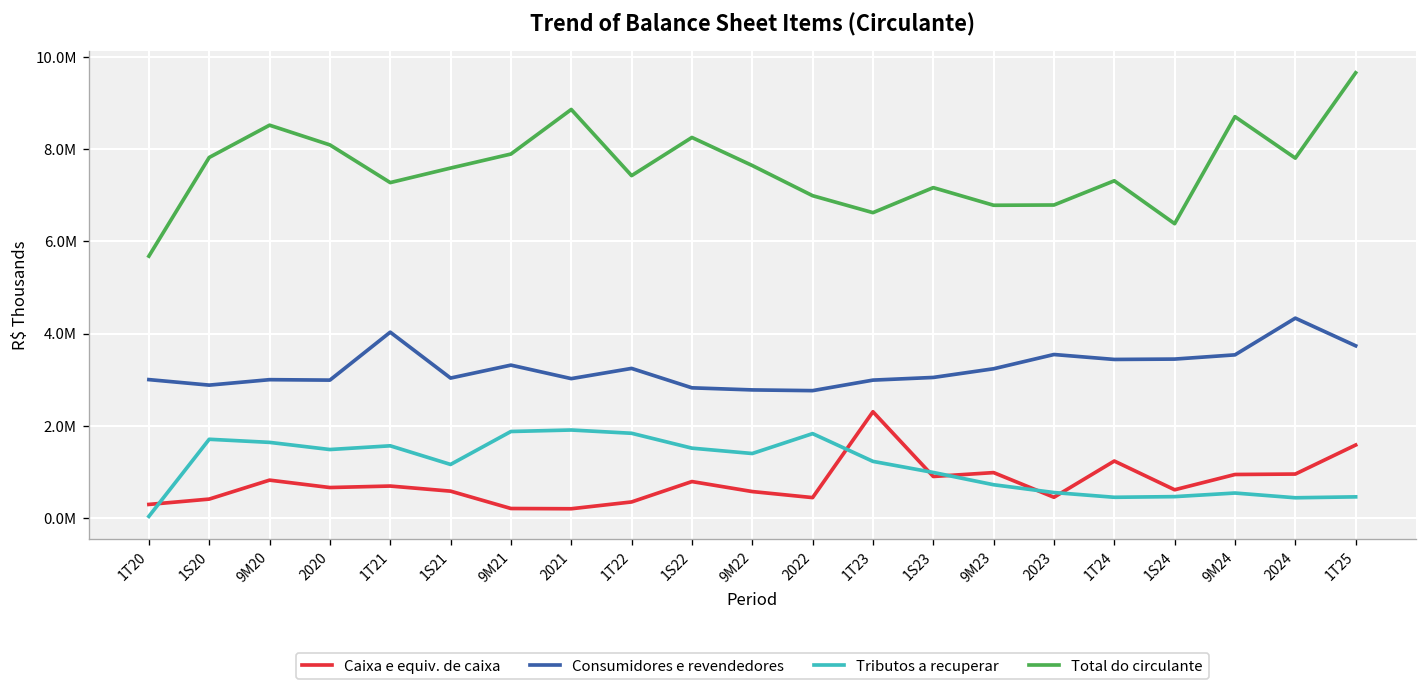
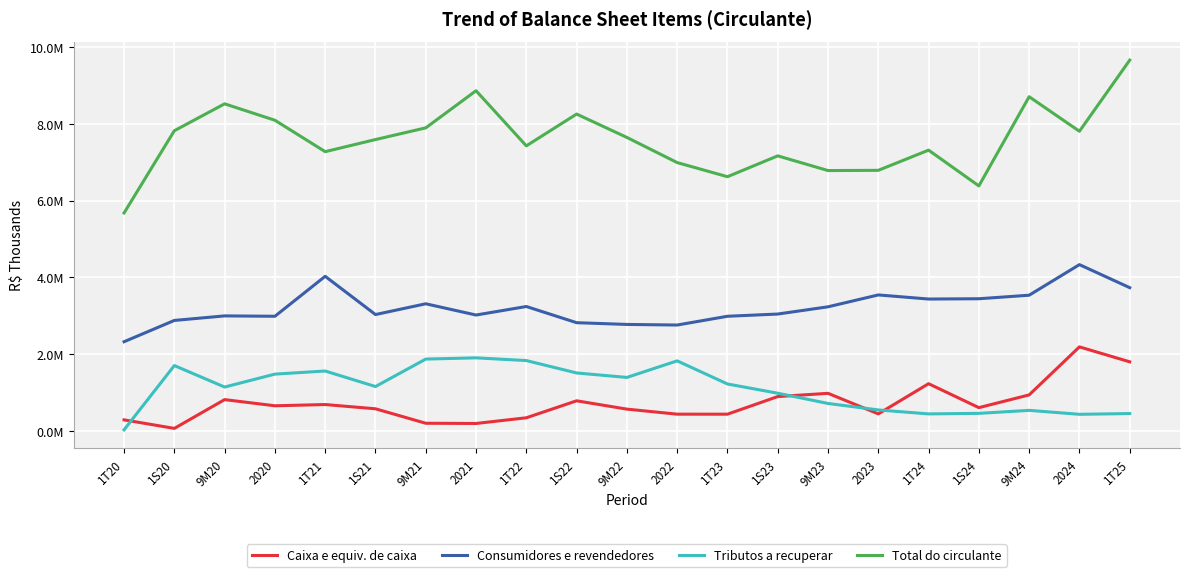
  {
    "Caixa e equiv. de caixa": {
      "1T20": 300000,
-     "1S20": 400000,
+     "1S20": 100000,
      "9M20": 800000,
      "2020": 700000,
      "1T21": 700000,
      "1S21": 600000,
      "9M21": 200000,
      "2021": 200000,
      "1T22": 300000,
      "1S22": 800000,
      "9M22": 600000,
      "2022": 400000,
-     "1T23": 2300000,
+     "1T23": 400000,
      "1S23": 900000,
      "9M23": 1000000,
      "2023": 400000,
      "1T24": 1200000,
      "1S24": 600000,
      "9M24": 900000,
-     "2024": 1000000,
-     "1T25": 1600000
+     "2024": 2200000,
+     "1T25": 1800000
    },
    "Consumidores e revendedores": {
-     "1T20": 3000000,
+     "1T20": 2300000,
      "1S20": 2900000,
      "9M20": 3000000,
      "2020": 3000000,
      "1T21": 4000000,
      "1S21": 3000000,
      "9M21": 3300000,
      "2021": 3000000,
      "1T22": 3200000,
      "1S22": 2800000,
      "9M22": 2800000,
      "2022": 2800000,
      "1T23": 3000000,
      "1S23": 3000000,
      "9M23": 3200000,
      "2023": 3500000,
      "1T24": 3400000,
      "1S24": 3400000,
      "9M24": 3500000,
      "2024": 4300000,
      "1T25": 3700000
    },
    "Tributos a recuperar": {
      "1T20": 0,
      "1S20": 1700000,
-     "9M20": 1600000,
+     "9M20": 1100000,
      "2020": 1500000,
      "1T21": 1600000,
      "1S21": 1200000,
      "9M21": 1900000,
      "2021": 1900000,
      "1T22": 1800000,
      "1S22": 1500000,
      "9M22": 1400000,
      "2022": 1800000,
      "1T23": 1200000,
      "1S23": 1000000,
      "9M23": 700000,
      "2023": 600000,
      "1T24": 400000,
      "1S24": 500000,
      "9M24": 500000,
      "2024": 400000,
      "1T25": 500000
    },
    "Total do circulante": {
      "1T20": 5700000,
      "1S20": 7800000,
      "9M20": 8500000,
      "2020": 8100000,
      "1T21": 7300000,
      "1S21": 7600000,
      "9M21": 7900000,
      "2021": 8900000,
      "1T22": 7400000,
      "1S22": 8300000,
      "9M22": 7600000,
      "2022": 7000000,
      "1T23": 6600000,
      "1S23": 7200000,
      "9M23": 6800000,
      "2023": 6800000,
      "1T24": 7300000,
      "1S24": 6400000,
      "9M24": 8700000,
      "2024": 7800000,
      "1T25": 9700000
    }
  }
